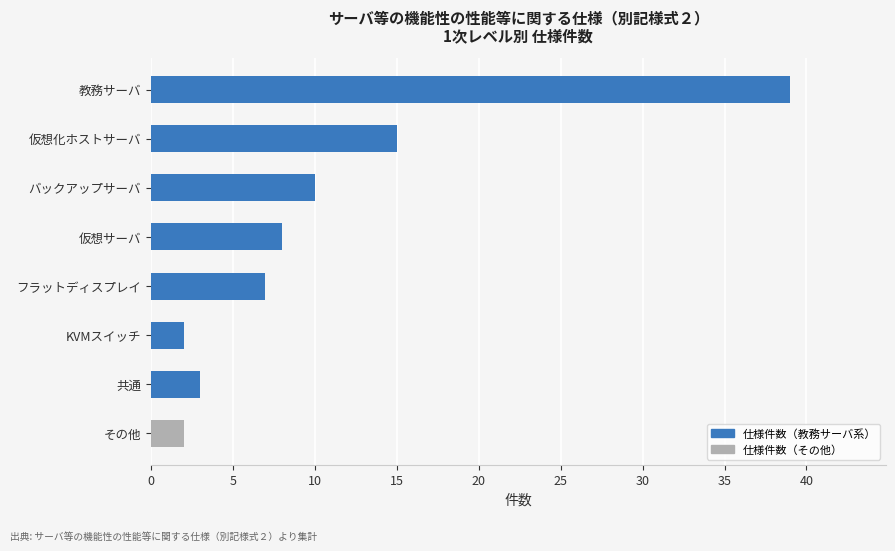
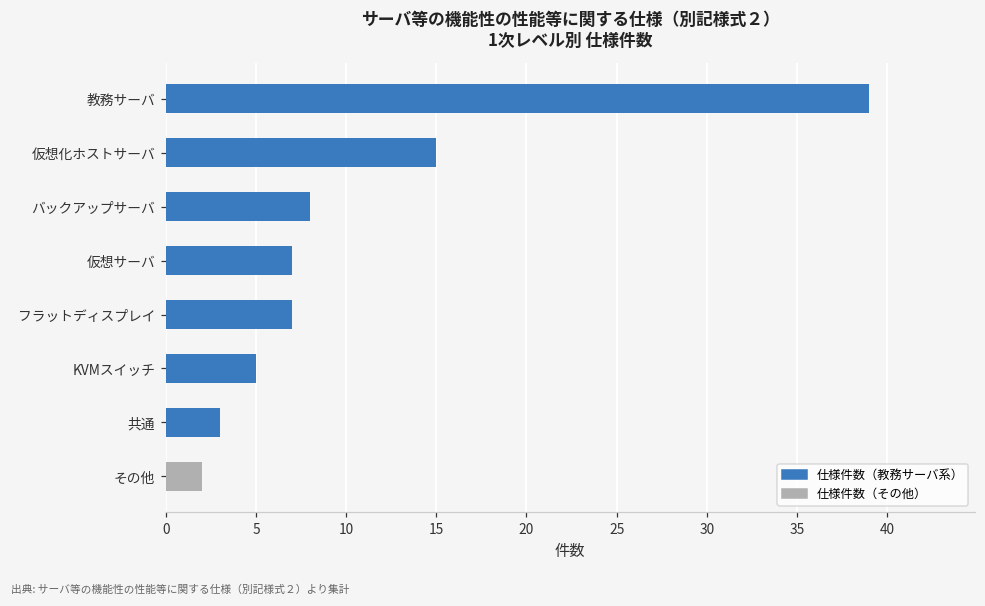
  {
    "教務サーバ": 39,
    "仮想化ホストサーバ": 15,
-   "バックアップサーバ": 10,
-   "仮想サーバ": 8,
+   "バックアップサーバ": 8,
+   "仮想サーバ": 7,
    "フラットディスプレイ": 7,
-   "KVMスイッチ": 2,
+   "KVMスイッチ": 5,
    "共通": 3,
    "その他": 2
  }
